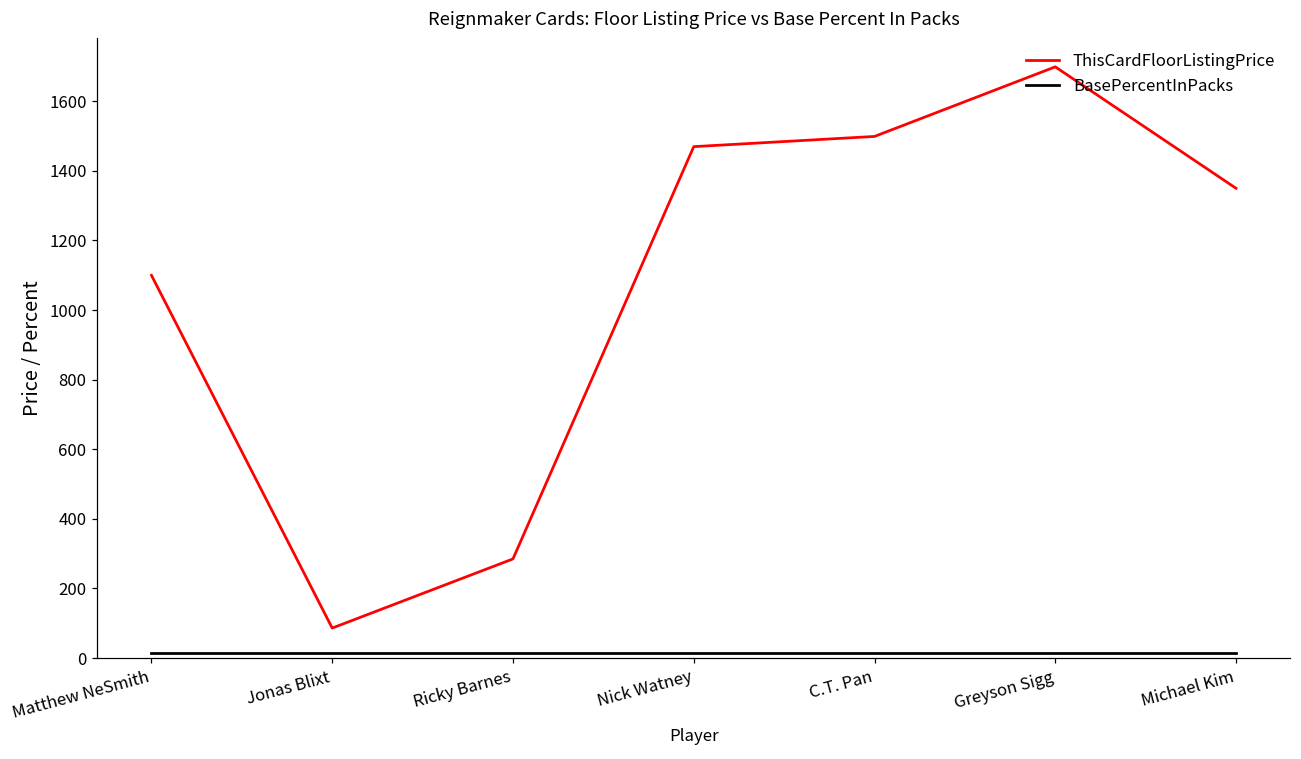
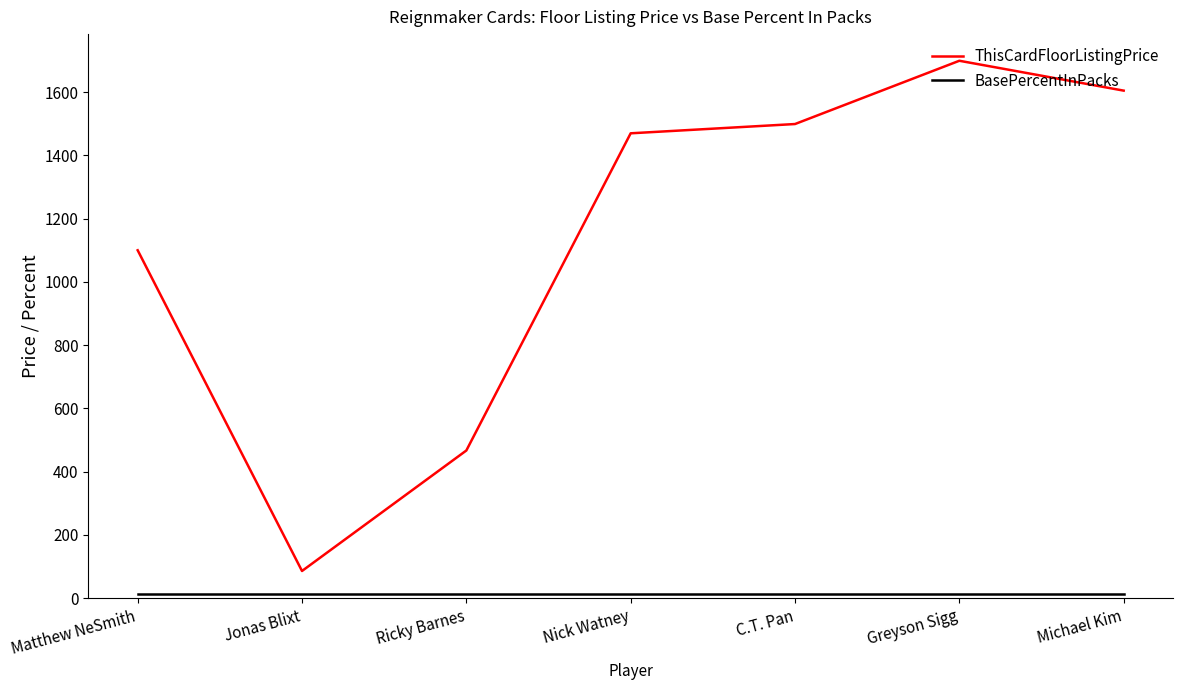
  {
    "ThisCardFloorListingPrice": {
      "Matthew NeSmith": 1100,
      "Jonas Blixt": 90,
-     "Ricky Barnes": 290,
+     "Ricky Barnes": 470,
      "Nick Watney": 1470,
      "C.T. Pan": 1500,
      "Greyson Sigg": 1700,
-     "Michael Kim": 1350
+     "Michael Kim": 1600
    },
    "BasePercentInPacks": {
      "Matthew NeSmith": 10,
      "Jonas Blixt": 10,
      "Ricky Barnes": 10,
      "Nick Watney": 10,
      "C.T. Pan": 10,
      "Greyson Sigg": 10,
      "Michael Kim": 10
    }
  }
